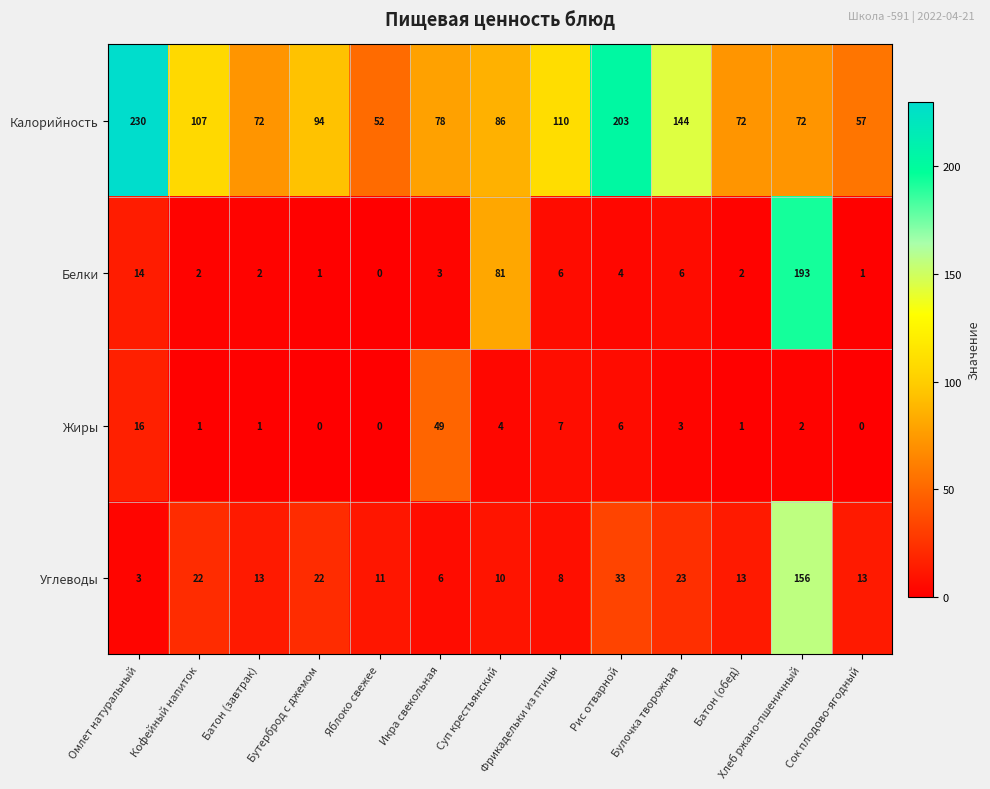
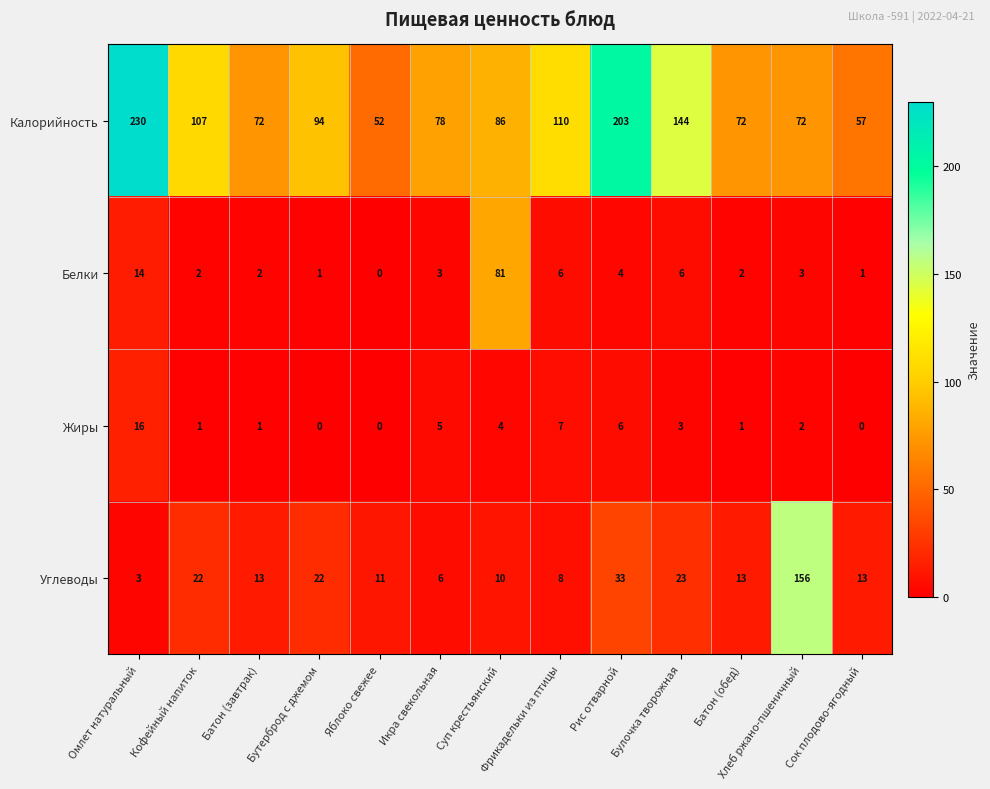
  {
    "Калорийность": {
      "Омлет натуральный": 230,
      "Кофейный напиток": 107,
      "Батон (завтрак)": 72,
      "Бутерброд с джемом": 94,
      "Яблоко свежее": 52,
      "Икра свекольная": 78,
      "Суп крестьянский": 86,
      "Фрикадельки из птицы": 110,
      "Рис отварной": 203,
      "Булочка творожная": 144,
      "Батон (обед)": 72,
      "Хлеб ржано-пшеничный": 72,
      "Сок плодово-ягодный": 57
    },
    "Белки": {
      "Омлет натуральный": 14,
      "Кофейный напиток": 2,
      "Батон (завтрак)": 2,
      "Бутерброд с джемом": 1,
      "Яблоко свежее": 0,
      "Икра свекольная": 3,
      "Суп крестьянский": 81,
      "Фрикадельки из птицы": 6,
      "Рис отварной": 4,
      "Булочка творожная": 6,
      "Батон (обед)": 2,
-     "Хлеб ржано-пшеничный": 193,
+     "Хлеб ржано-пшеничный": 3,
      "Сок плодово-ягодный": 1
    },
    "Жиры": {
      "Омлет натуральный": 16,
      "Кофейный напиток": 1,
      "Батон (завтрак)": 1,
      "Бутерброд с джемом": 0,
      "Яблоко свежее": 0,
-     "Икра свекольная": 49,
+     "Икра свекольная": 5,
      "Суп крестьянский": 4,
      "Фрикадельки из птицы": 7,
      "Рис отварной": 6,
      "Булочка творожная": 3,
      "Батон (обед)": 1,
      "Хлеб ржано-пшеничный": 2,
      "Сок плодово-ягодный": 0
    },
    "Углеводы": {
      "Омлет натуральный": 3,
      "Кофейный напиток": 22,
      "Батон (завтрак)": 13,
      "Бутерброд с джемом": 22,
      "Яблоко свежее": 11,
      "Икра свекольная": 6,
      "Суп крестьянский": 10,
      "Фрикадельки из птицы": 8,
      "Рис отварной": 33,
      "Булочка творожная": 23,
      "Батон (обед)": 13,
      "Хлеб ржано-пшеничный": 156,
      "Сок плодово-ягодный": 13
    }
  }
